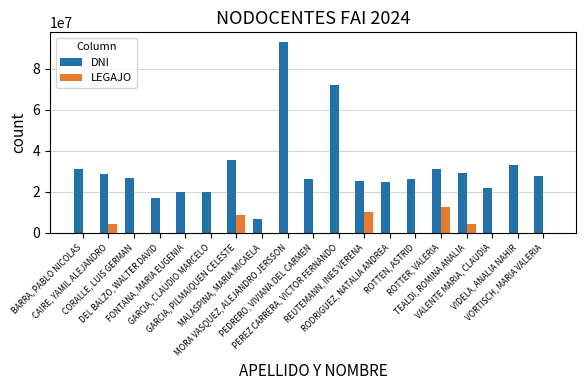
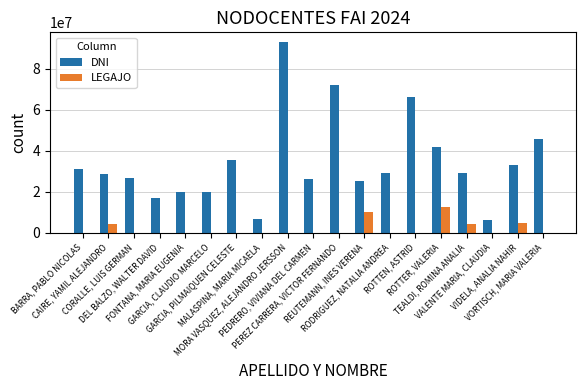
  {
    "DNI": {
      "BARRA, PABLO NICOLAS": 31000000,
      "CAIRE, YAMIL ALEJANDRO": 29000000,
      "CORALLE, LUIS GERMAN": 27000000,
      "DEL BALZO, WALTER DAVID": 17000000,
      "FONTANA, MARIA EUGENIA": 20000000,
      "GARCIA, CLAUDIO MARCELO": 20000000,
      "GARCIA, PILMAIQUEN CELESTE": 36000000,
      "MALASPINA, MARIA MICAELA": 7000000,
      "MORA VASQUEZ, ALEJANDRO JERSSON": 93000000,
      "PEDRERO, VIVIANA DEL CARMEN": 26000000,
      "PEREZ CARRERA, VICTOR FERNANDO": 72000000,
      "REUTEMANN, INES VERENA": 25000000,
-     "RODRIGUEZ, NATALIA ANDREA": 25000000,
-     "ROTTEN, ASTRID": 26000000,
-     "ROTTER, VALERIA": 31000000,
+     "RODRIGUEZ, NATALIA ANDREA": 29000000,
+     "ROTTEN, ASTRID": 66000000,
+     "ROTTER, VALERIA": 42000000,
      "TEALDI, ROMINA ANALIA": 29000000,
-     "VALENTE MARIA, CLAUDIA": 22000000,
+     "VALENTE MARIA, CLAUDIA": 6000000,
      "VIDELA, ANALIA NAHIR": 33000000,
-     "VORTISCH, MARIA VALERIA": 28000000
+     "VORTISCH, MARIA VALERIA": 46000000
    },
    "LEGAJO": {
      "CAIRE, YAMIL ALEJANDRO": 5000000,
-     "GARCIA, PILMAIQUEN CELESTE": 9000000,
+     "GARCIA, PILMAIQUEN CELESTE": 0,
      "REUTEMANN, INES VERENA": 10000000,
      "ROTTER, VALERIA": 13000000,
      "TEALDI, ROMINA ANALIA": 5000000,
-     "VIDELA, ANALIA NAHIR": 0
+     "VIDELA, ANALIA NAHIR": 5000000
    }
  }
